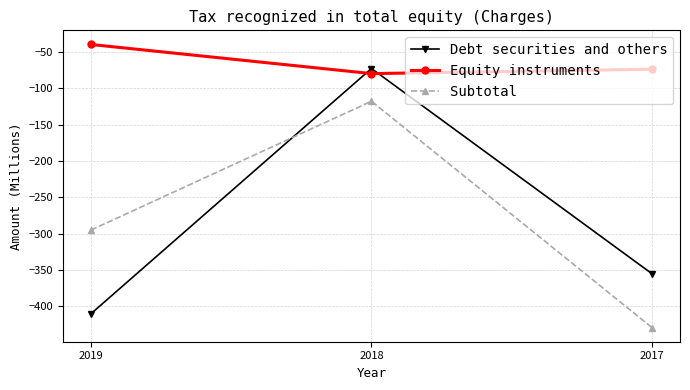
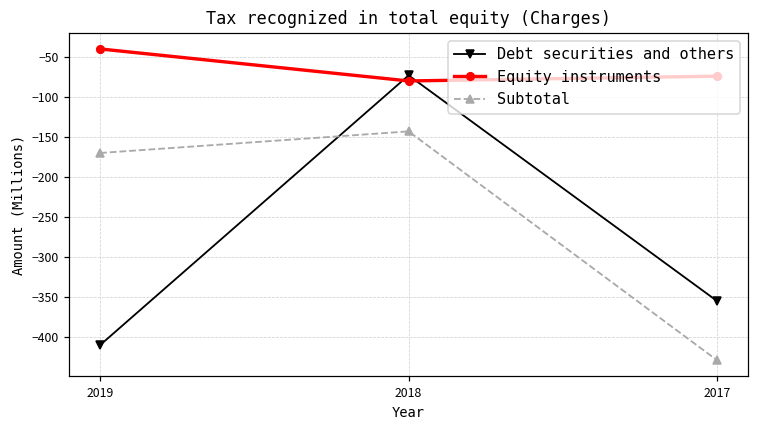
  {
    "Debt securities and others": {
      "2019": -410,
      "2018": -70,
      "2017": -360
    },
    "Equity instruments": {
      "2019": -40,
      "2018": -80
    },
    "Subtotal": {
-     "2019": -300,
-     "2018": -120,
+     "2019": -170,
+     "2018": -140,
      "2017": -430
    }
  }
